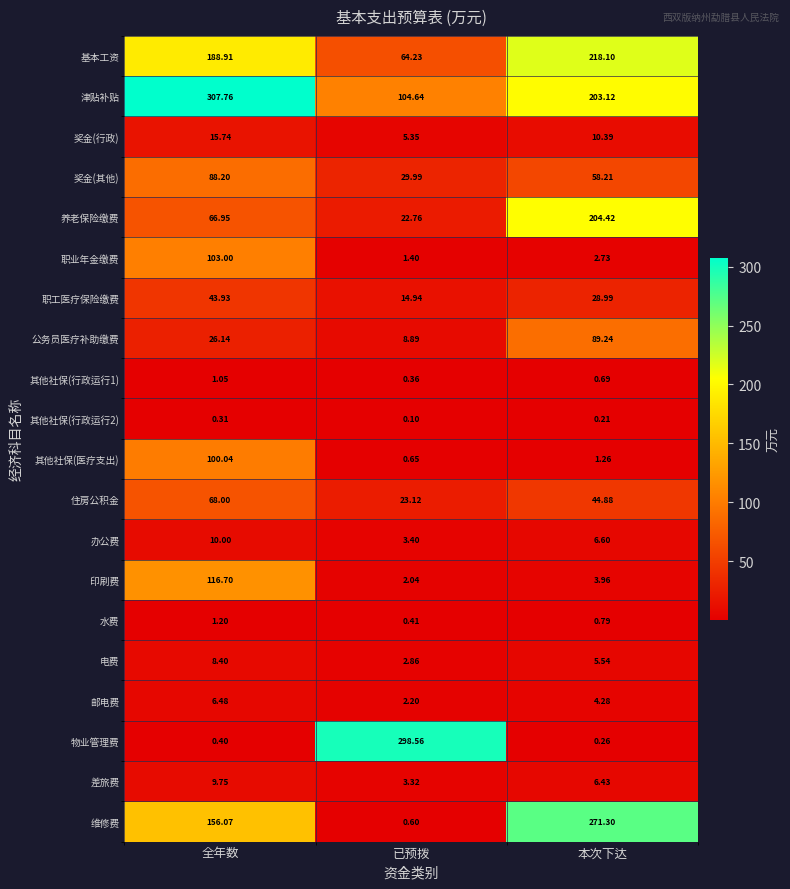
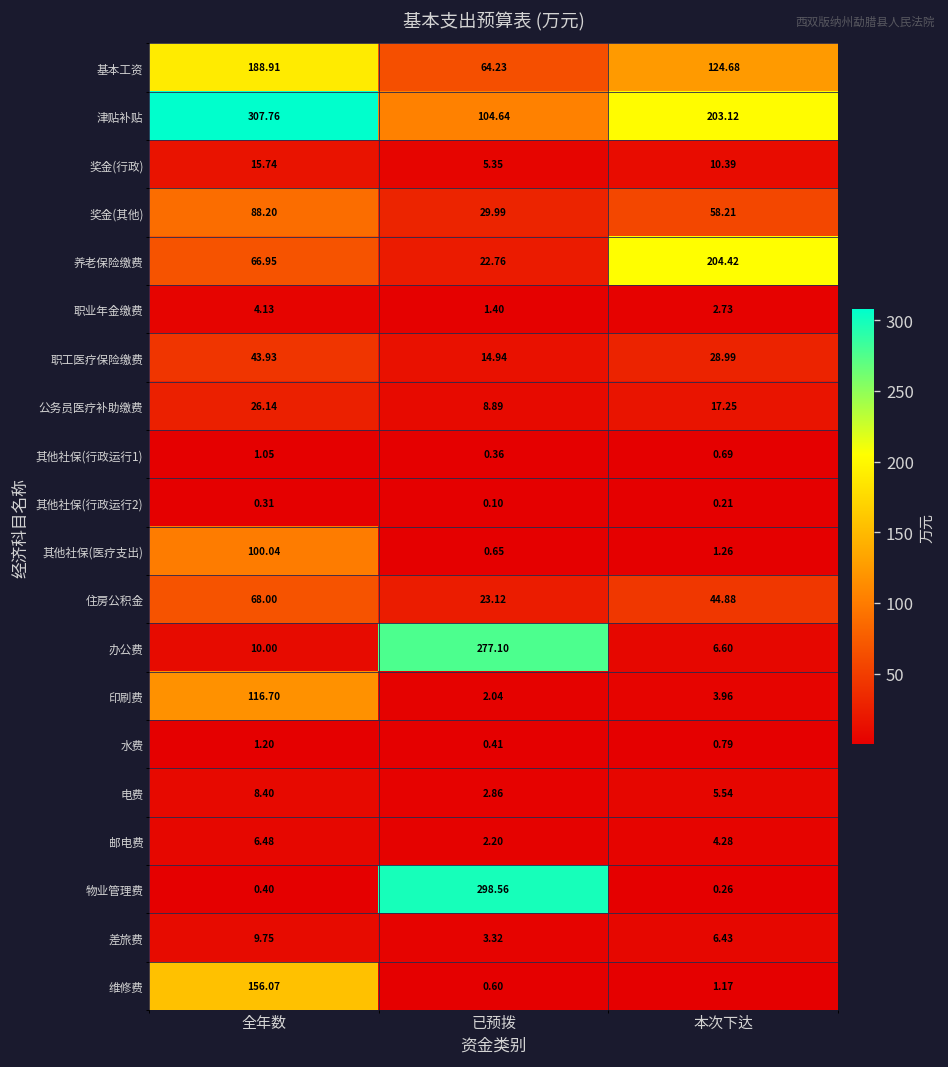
  {
    "基本工资": {
      "全年数": 188.91,
      "已预拨": 64.23,
-     "本次下达": 218.10
+     "本次下达": 124.68
    },
    "津贴补贴": {
      "全年数": 307.76,
      "已预拨": 104.64,
      "本次下达": 203.12
    },
    "奖金(行政)": {
      "全年数": 15.74,
      "已预拨": 5.35,
      "本次下达": 10.39
    },
    "奖金(其他)": {
      "全年数": 88.20,
      "已预拨": 29.99,
      "本次下达": 58.21
    },
    "养老保险缴费": {
      "全年数": 66.95,
      "已预拨": 22.76,
      "本次下达": 204.42
    },
    "职业年金缴费": {
-     "全年数": 103.00,
+     "全年数": 4.13,
      "已预拨": 1.40,
      "本次下达": 2.73
    },
    "职工医疗保险缴费": {
      "全年数": 43.93,
      "已预拨": 14.94,
      "本次下达": 28.99
    },
    "公务员医疗补助缴费": {
      "全年数": 26.14,
      "已预拨": 8.89,
-     "本次下达": 89.24
+     "本次下达": 17.25
    },
    "其他社保(行政运行1)": {
      "全年数": 1.05,
      "已预拨": 0.36,
      "本次下达": 0.69
    },
    "其他社保(行政运行2)": {
      "全年数": 0.31,
      "已预拨": 0.10,
      "本次下达": 0.21
    },
    "其他社保(医疗支出)": {
      "全年数": 100.04,
      "已预拨": 0.65,
      "本次下达": 1.26
    },
    "住房公积金": {
      "全年数": 68.00,
      "已预拨": 23.12,
      "本次下达": 44.88
    },
    "办公费": {
      "全年数": 10.00,
-     "已预拨": 3.40,
+     "已预拨": 277.10,
      "本次下达": 6.60
    },
    "印刷费": {
      "全年数": 116.70,
      "已预拨": 2.04,
      "本次下达": 3.96
    },
    "水费": {
      "全年数": 1.20,
      "已预拨": 0.41,
      "本次下达": 0.79
    },
    "电费": {
      "全年数": 8.40,
      "已预拨": 2.86,
      "本次下达": 5.54
    },
    "邮电费": {
      "全年数": 6.48,
      "已预拨": 2.20,
      "本次下达": 4.28
    },
    "物业管理费": {
      "全年数": 0.40,
      "已预拨": 298.56,
      "本次下达": 0.26
    },
    "差旅费": {
      "全年数": 9.75,
      "已预拨": 3.32,
      "本次下达": 6.43
    },
    "维修费": {
      "全年数": 156.07,
      "已预拨": 0.60,
-     "本次下达": 271.30
+     "本次下达": 1.17
    }
  }
